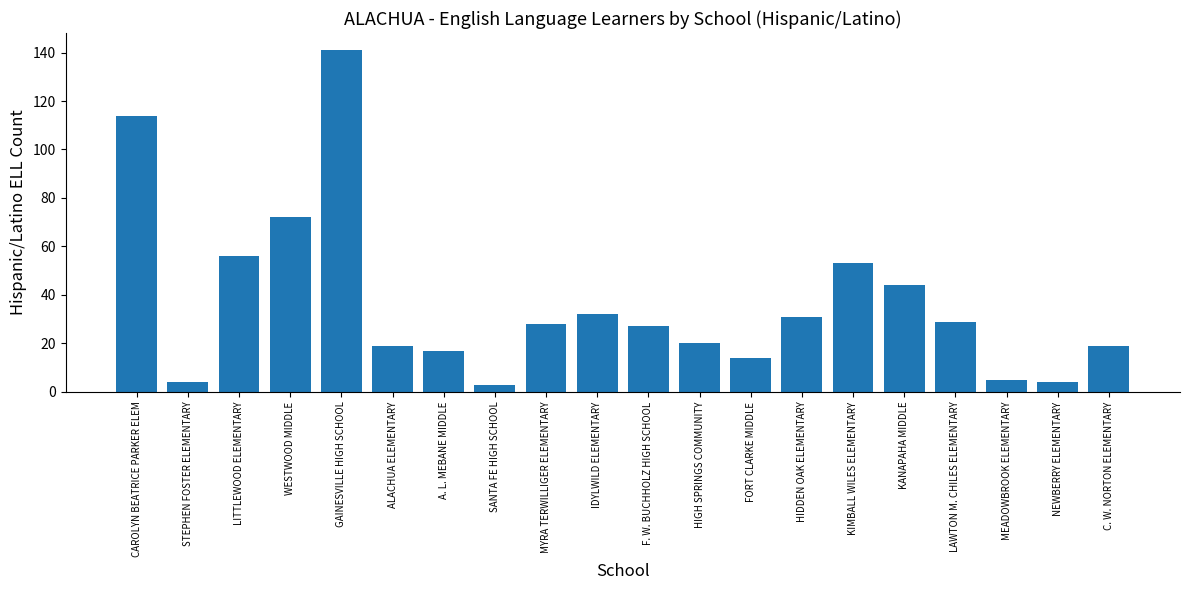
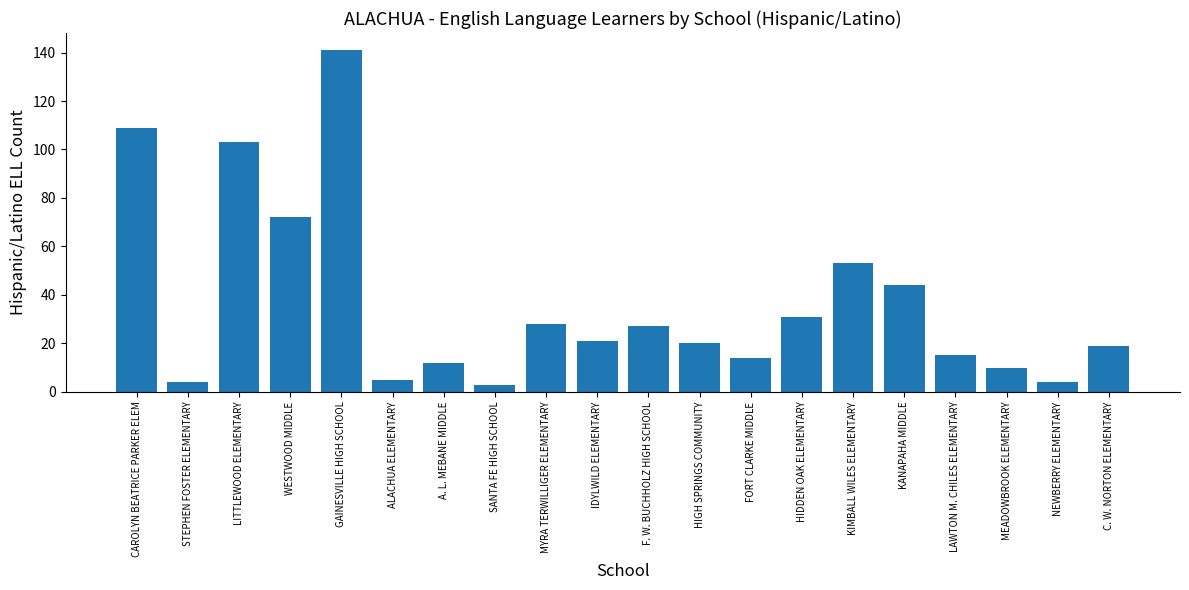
  {
-   "CAROLYN BEATRICE PARKER ELEM": 114,
+   "CAROLYN BEATRICE PARKER ELEM": 109,
    "STEPHEN FOSTER ELEMENTARY": 4,
-   "LITTLEWOOD ELEMENTARY": 56,
+   "LITTLEWOOD ELEMENTARY": 103,
    "WESTWOOD MIDDLE": 72,
    "GAINESVILLE HIGH SCHOOL": 141,
-   "ALACHUA ELEMENTARY": 19,
-   "A. L. MEBANE MIDDLE": 17,
+   "ALACHUA ELEMENTARY": 5,
+   "A. L. MEBANE MIDDLE": 12,
    "SANTA FE HIGH SCHOOL": 3,
    "MYRA TERWILLIGER ELEMENTARY": 28,
-   "IDYLWILD ELEMENTARY": 32,
+   "IDYLWILD ELEMENTARY": 21,
    "F. W. BUCHHOLZ HIGH SCHOOL": 27,
    "HIGH SPRINGS COMMUNITY": 20,
    "FORT CLARKE MIDDLE": 14,
    "HIDDEN OAK ELEMENTARY": 31,
    "KIMBALL WILES ELEMENTARY": 53,
    "KANAPAHA MIDDLE": 44,
-   "LAWTON M. CHILES ELEMENTARY": 29,
-   "MEADOWBROOK ELEMENTARY": 5,
+   "LAWTON M. CHILES ELEMENTARY": 15,
+   "MEADOWBROOK ELEMENTARY": 10,
    "NEWBERRY ELEMENTARY": 4,
    "C. W. NORTON ELEMENTARY": 19
  }
